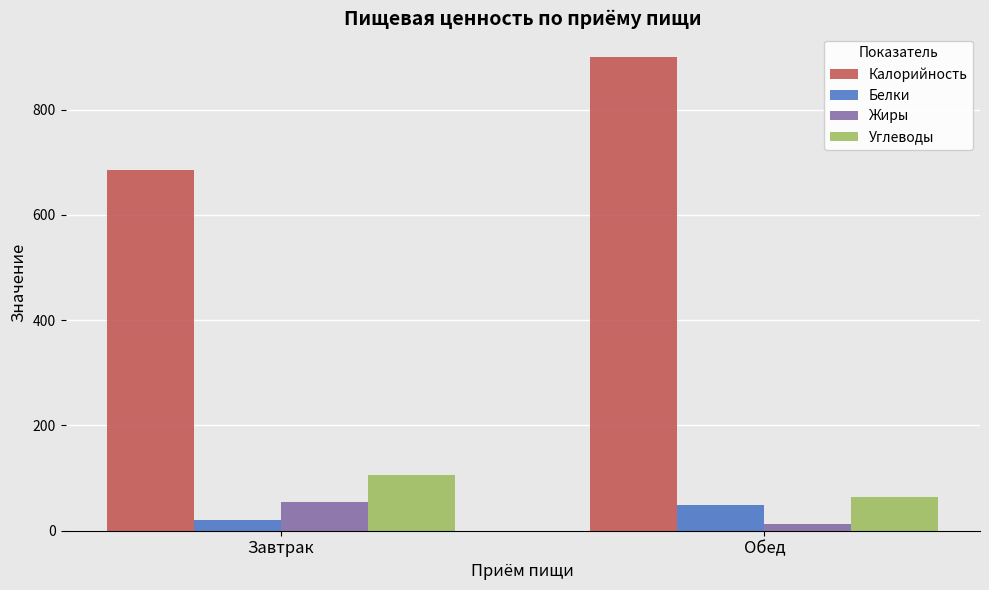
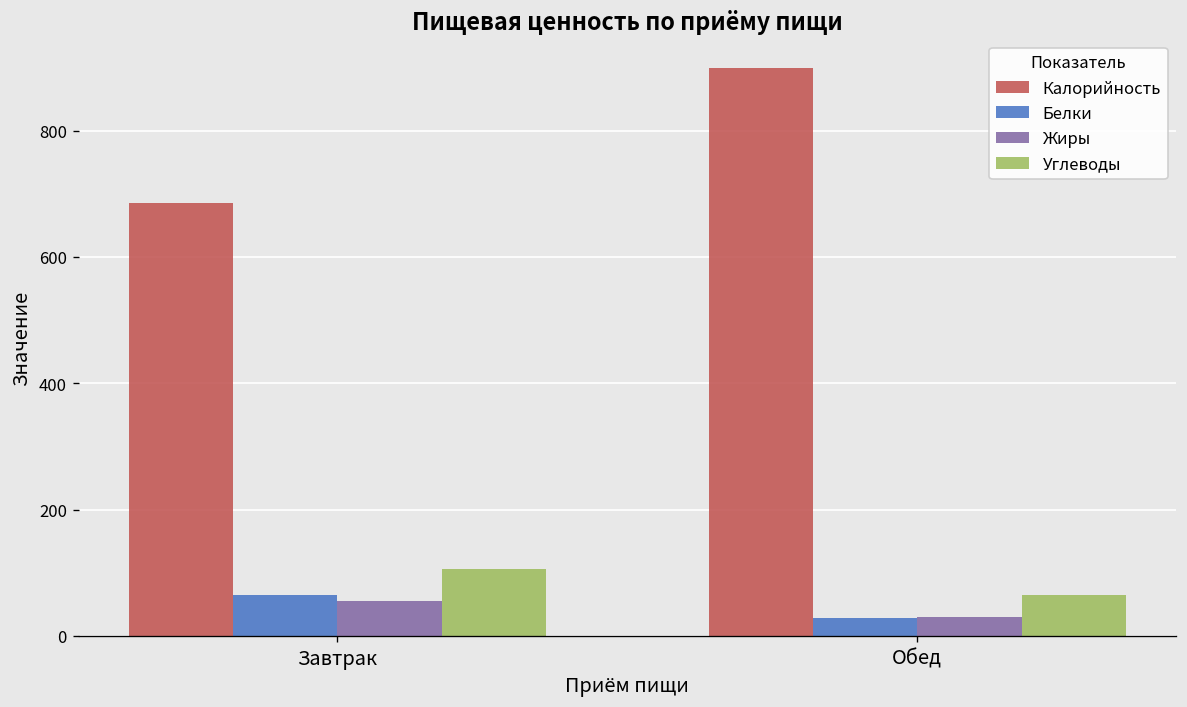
  {
    "Калорийность": {
      "Завтрак": 690,
      "Обед": 900
    },
    "Белки": {
-     "Завтрак": 20,
-     "Обед": 50
+     "Завтрак": 60,
+     "Обед": 30
    },
    "Жиры": {
      "Завтрак": 50,
-     "Обед": 10
+     "Обед": 30
    },
    "Углеводы": {
      "Завтрак": 110,
      "Обед": 60
    }
  }
